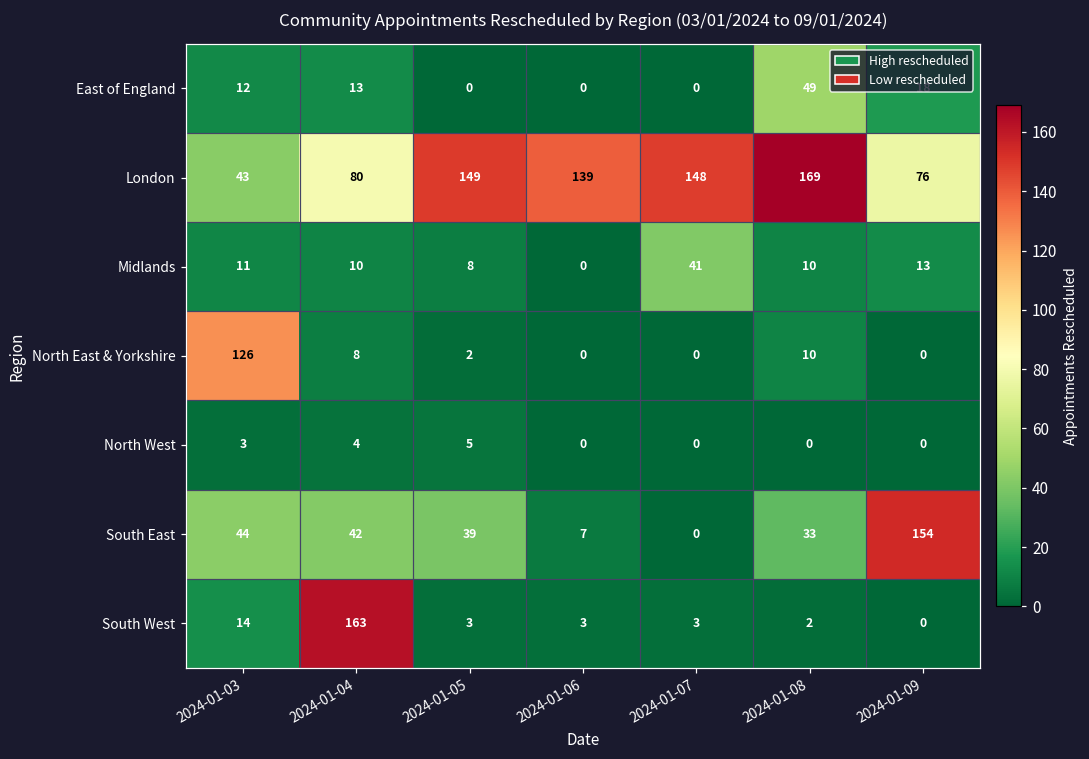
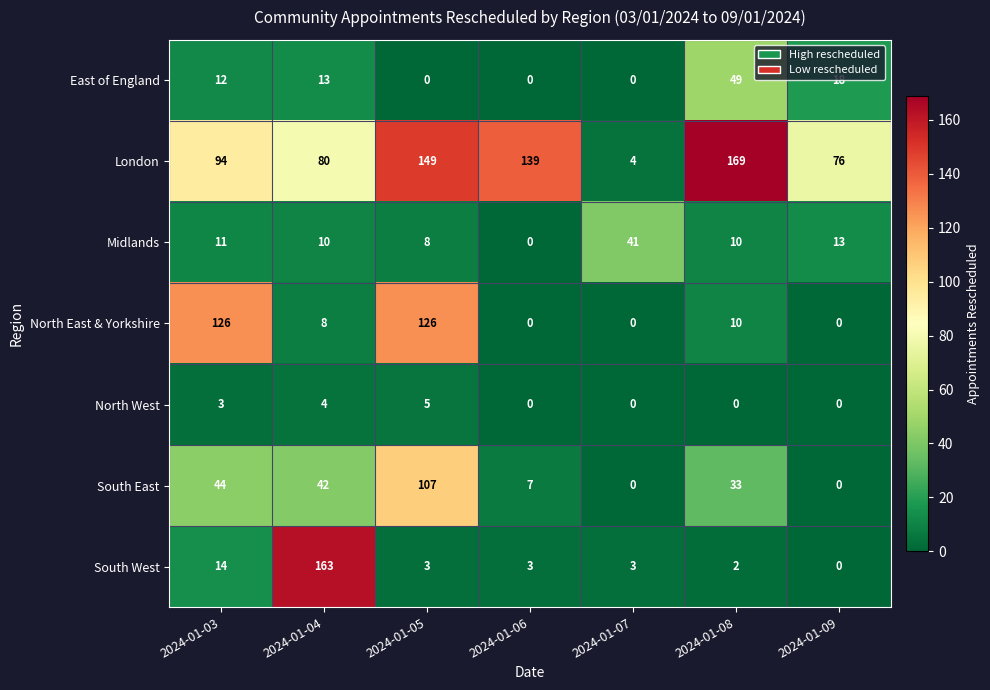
  {
    "East of England": {
      "2024-01-03": 12,
      "2024-01-04": 13,
      "2024-01-05": 0,
      "2024-01-06": 0,
      "2024-01-07": 0,
      "2024-01-08": 49
    },
    "London": {
-     "2024-01-03": 43,
+     "2024-01-03": 94,
      "2024-01-04": 80,
      "2024-01-05": 149,
      "2024-01-06": 139,
-     "2024-01-07": 148,
+     "2024-01-07": 4,
      "2024-01-08": 169,
      "2024-01-09": 76
    },
    "Midlands": {
      "2024-01-03": 11,
      "2024-01-04": 10,
      "2024-01-05": 8,
      "2024-01-06": 0,
      "2024-01-07": 41,
      "2024-01-08": 10,
      "2024-01-09": 13
    },
    "North East & Yorkshire": {
      "2024-01-03": 126,
      "2024-01-04": 8,
-     "2024-01-05": 2,
+     "2024-01-05": 126,
      "2024-01-06": 0,
      "2024-01-07": 0,
      "2024-01-08": 10,
      "2024-01-09": 0
    },
    "North West": {
      "2024-01-03": 3,
      "2024-01-04": 4,
      "2024-01-05": 5,
      "2024-01-06": 0,
      "2024-01-07": 0,
      "2024-01-08": 0,
      "2024-01-09": 0
    },
    "South East": {
      "2024-01-03": 44,
      "2024-01-04": 42,
-     "2024-01-05": 39,
+     "2024-01-05": 107,
      "2024-01-06": 7,
      "2024-01-07": 0,
      "2024-01-08": 33,
-     "2024-01-09": 154
+     "2024-01-09": 0
    },
    "South West": {
      "2024-01-03": 14,
      "2024-01-04": 163,
      "2024-01-05": 3,
      "2024-01-06": 3,
      "2024-01-07": 3,
      "2024-01-08": 2,
      "2024-01-09": 0
    }
  }
